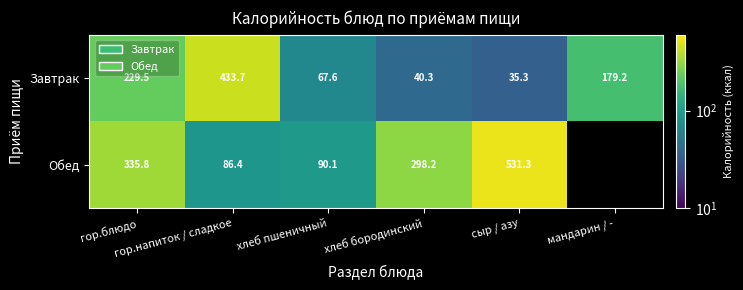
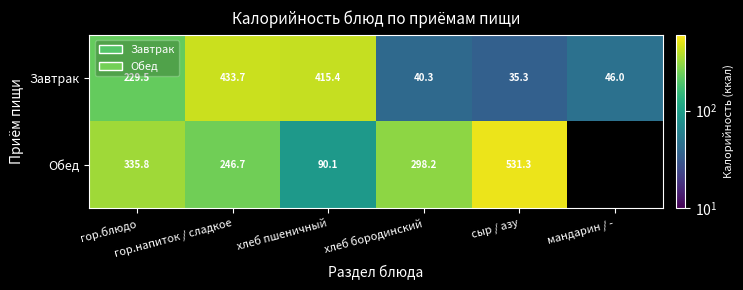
  {
    "Завтрак": {
      "гор.напиток / сладкое": 433.7,
-     "хлеб пшеничный": 67.6,
+     "хлеб пшеничный": 415.4,
      "хлеб бородинский": 40.3,
      "сыр / азу": 35.3,
-     "мандарин / -": 179.2
+     "мандарин / -": 46.0
    },
    "Обед": {
      "гор.блюдо": 335.8,
-     "гор.напиток / сладкое": 86.4,
+     "гор.напиток / сладкое": 246.7,
      "хлеб пшеничный": 90.1,
      "хлеб бородинский": 298.2,
      "сыр / азу": 531.3
    }
  }
